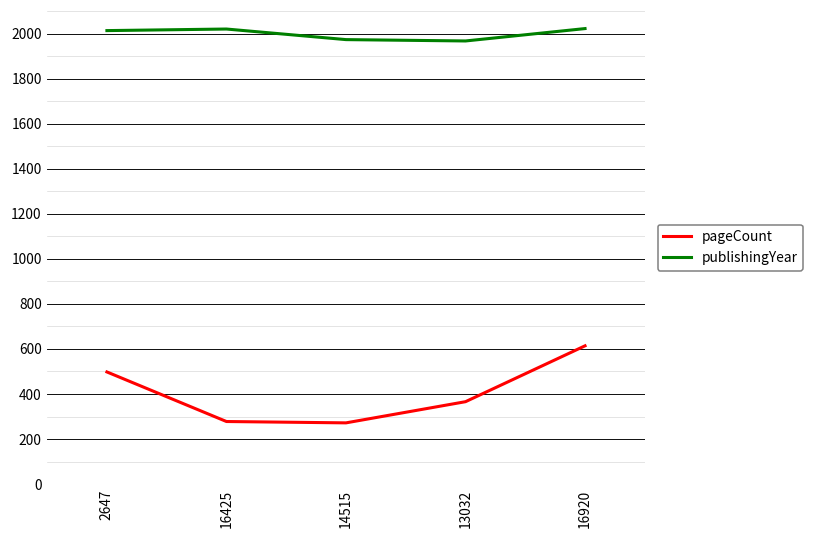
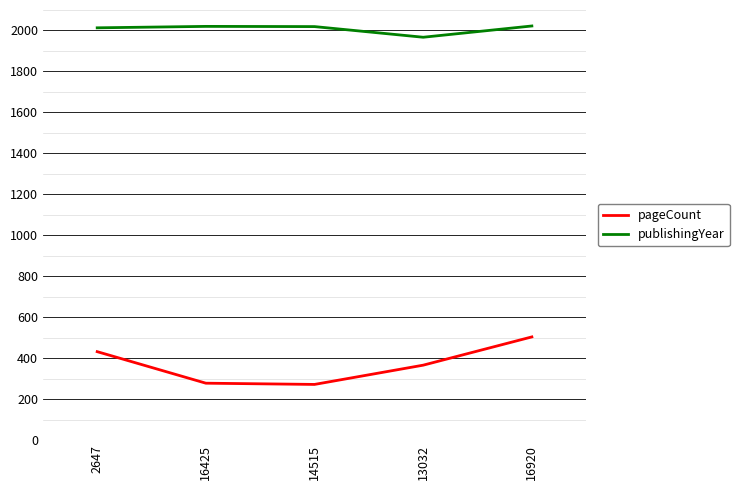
  {
    "pageCount": {
-     "2647": 500,
+     "2647": 430,
      "16425": 280,
      "14515": 270,
      "13032": 370,
-     "16920": 610
+     "16920": 500
    },
    "publishingYear": {
      "2647": 2010,
      "16425": 2020,
-     "14515": 1970,
+     "14515": 2020,
      "13032": 1970,
      "16920": 2020
    }
  }
